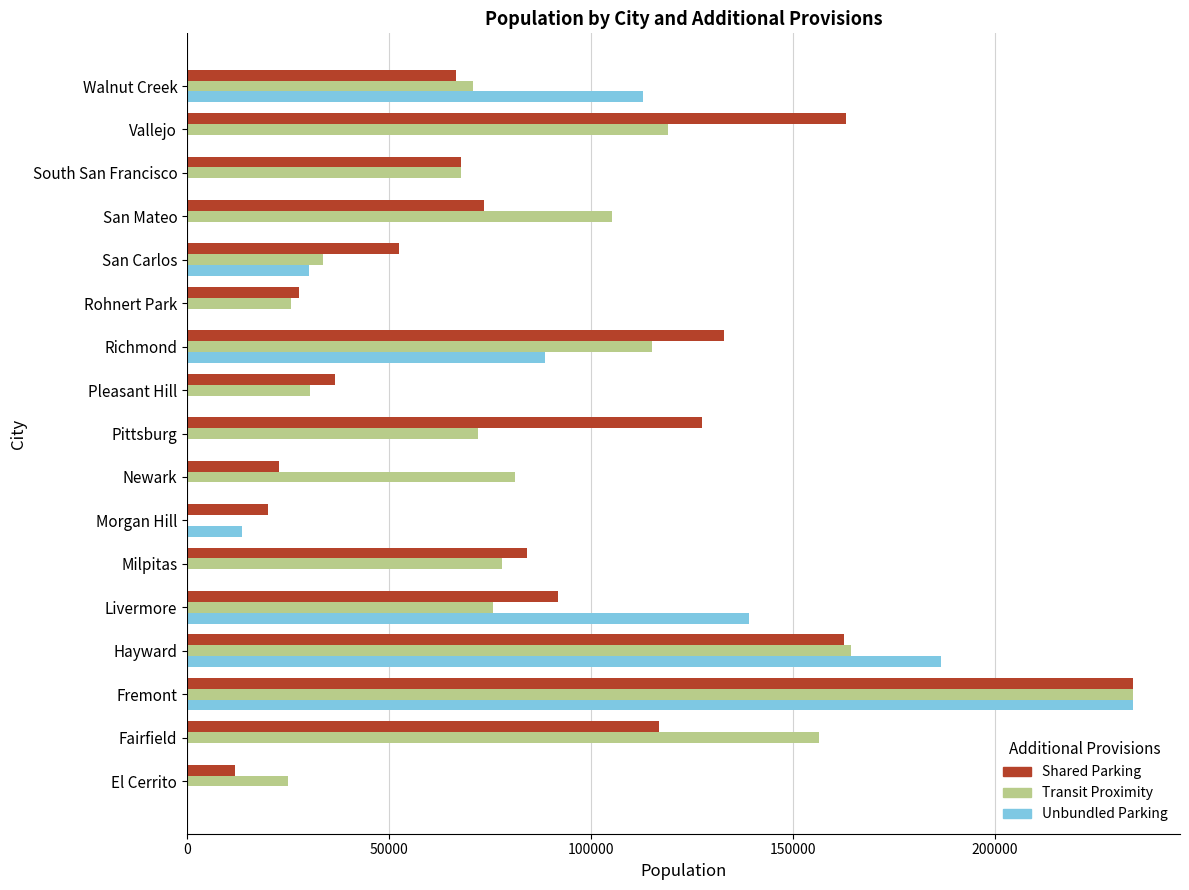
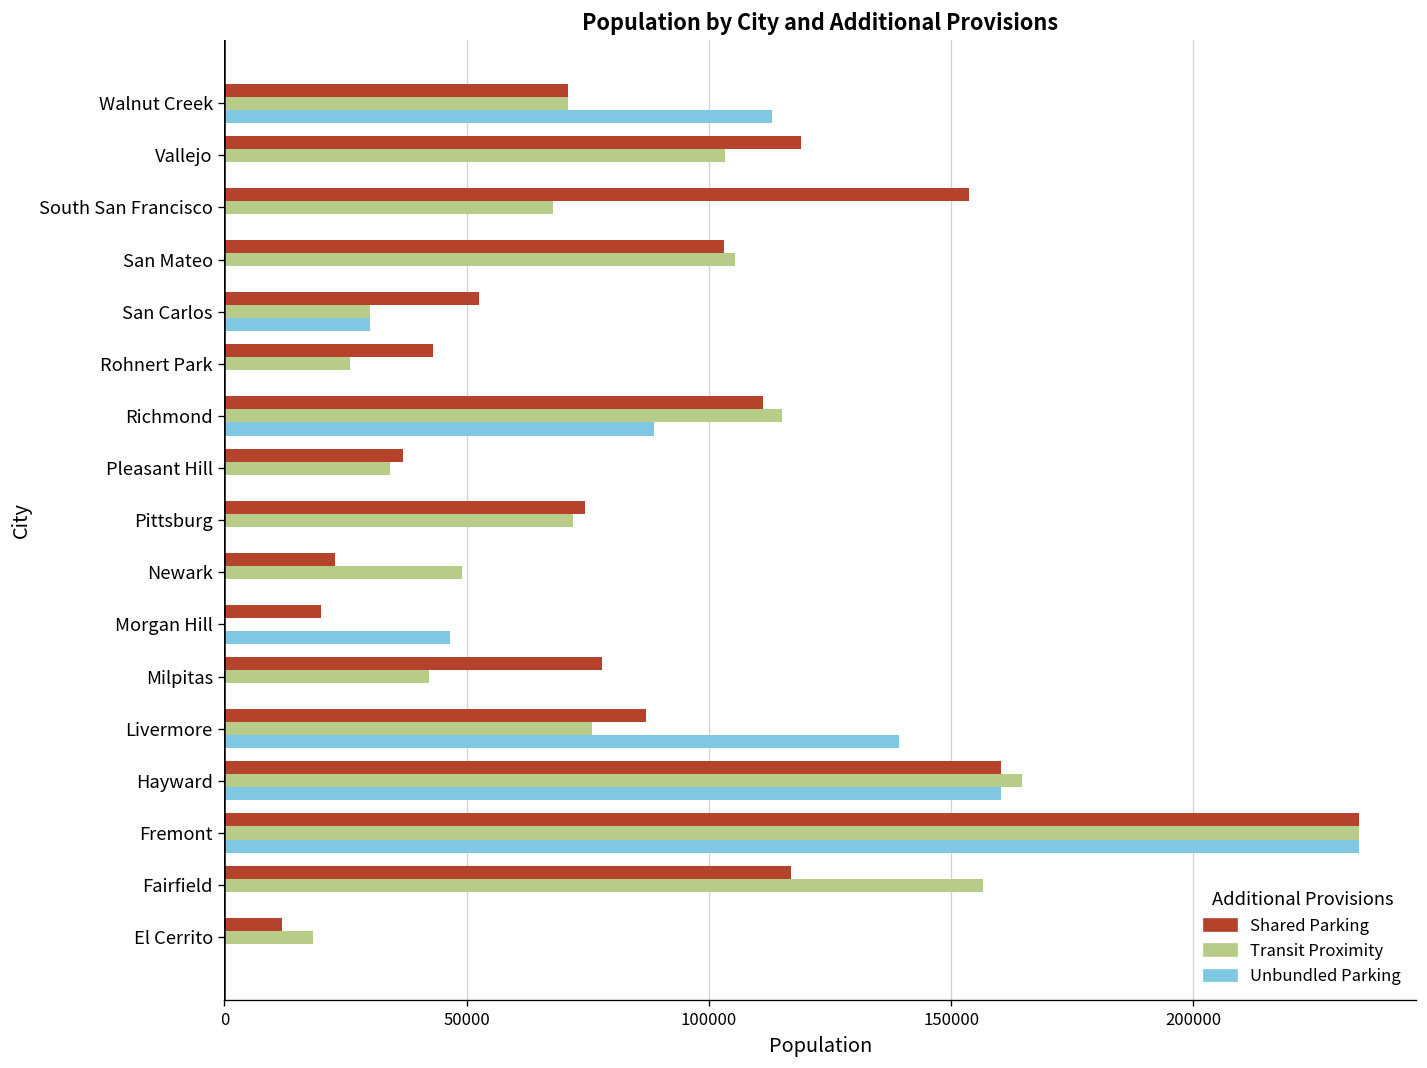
  {
    "Shared Parking": {
-     "Walnut Creek": 67000,
-     "Vallejo": 163000,
-     "South San Francisco": 68000,
-     "San Mateo": 74000,
+     "Walnut Creek": 71000,
+     "Vallejo": 119000,
+     "South San Francisco": 154000,
+     "San Mateo": 103000,
      "San Carlos": 52000,
-     "Rohnert Park": 28000,
-     "Richmond": 133000,
+     "Rohnert Park": 43000,
+     "Richmond": 111000,
      "Pleasant Hill": 37000,
-     "Pittsburg": 128000,
+     "Pittsburg": 74000,
      "Newark": 23000,
      "Morgan Hill": 20000,
-     "Milpitas": 84000,
-     "Livermore": 92000,
-     "Hayward": 163000,
+     "Milpitas": 78000,
+     "Livermore": 87000,
+     "Hayward": 160000,
      "Fremont": 234000,
      "Fairfield": 117000,
      "El Cerrito": 12000
    },
    "Transit Proximity": {
      "Walnut Creek": 71000,
-     "Vallejo": 119000,
+     "Vallejo": 103000,
      "South San Francisco": 68000,
      "San Mateo": 105000,
-     "San Carlos": 34000,
+     "San Carlos": 30000,
      "Rohnert Park": 26000,
      "Richmond": 115000,
-     "Pleasant Hill": 30000,
+     "Pleasant Hill": 34000,
      "Pittsburg": 72000,
-     "Newark": 81000,
+     "Newark": 49000,
      "Morgan Hill": 0,
-     "Milpitas": 78000,
+     "Milpitas": 42000,
      "Livermore": 76000,
      "Hayward": 165000,
      "Fremont": 234000,
      "Fairfield": 157000,
-     "El Cerrito": 25000
+     "El Cerrito": 18000
    },
    "Unbundled Parking": {
      "Walnut Creek": 113000,
      "Vallejo": 0,
      "South San Francisco": 0,
      "San Mateo": 0,
      "San Carlos": 30000,
      "Rohnert Park": 0,
      "Richmond": 89000,
      "Pleasant Hill": 0,
      "Pittsburg": 0,
      "Newark": 0,
-     "Morgan Hill": 14000,
+     "Morgan Hill": 46000,
      "Milpitas": 0,
      "Livermore": 139000,
-     "Hayward": 187000,
+     "Hayward": 160000,
      "Fremont": 234000,
      "Fairfield": 0,
      "El Cerrito": 0
    }
  }
